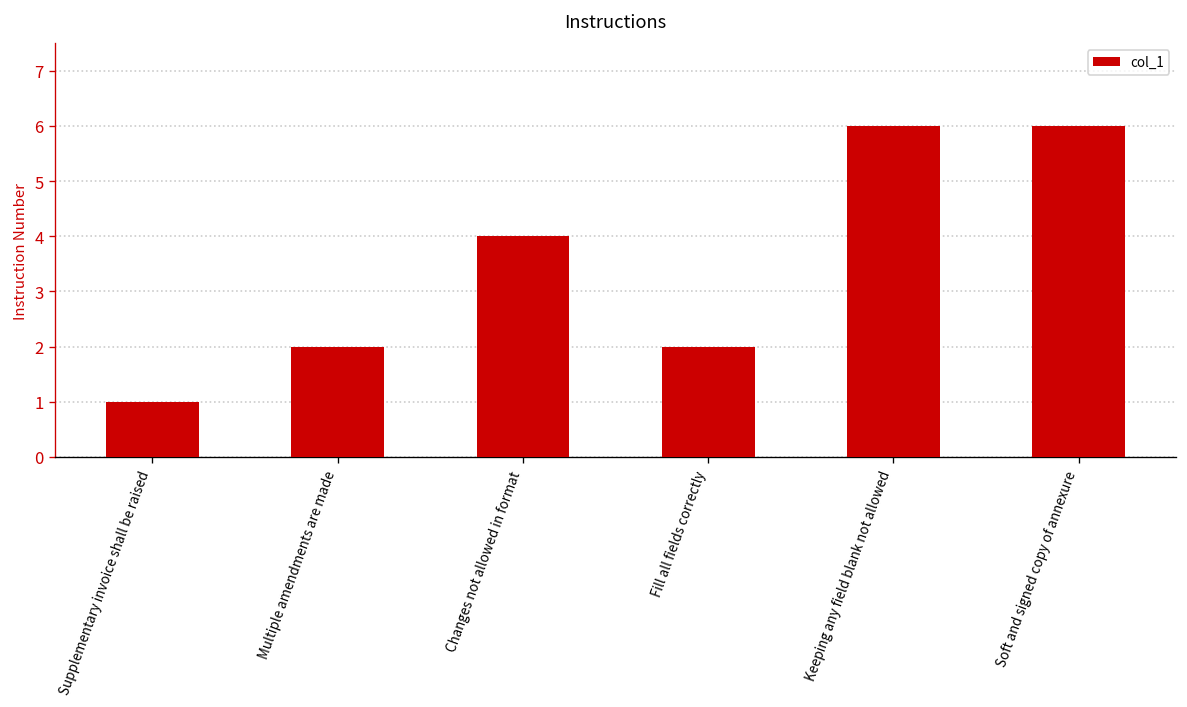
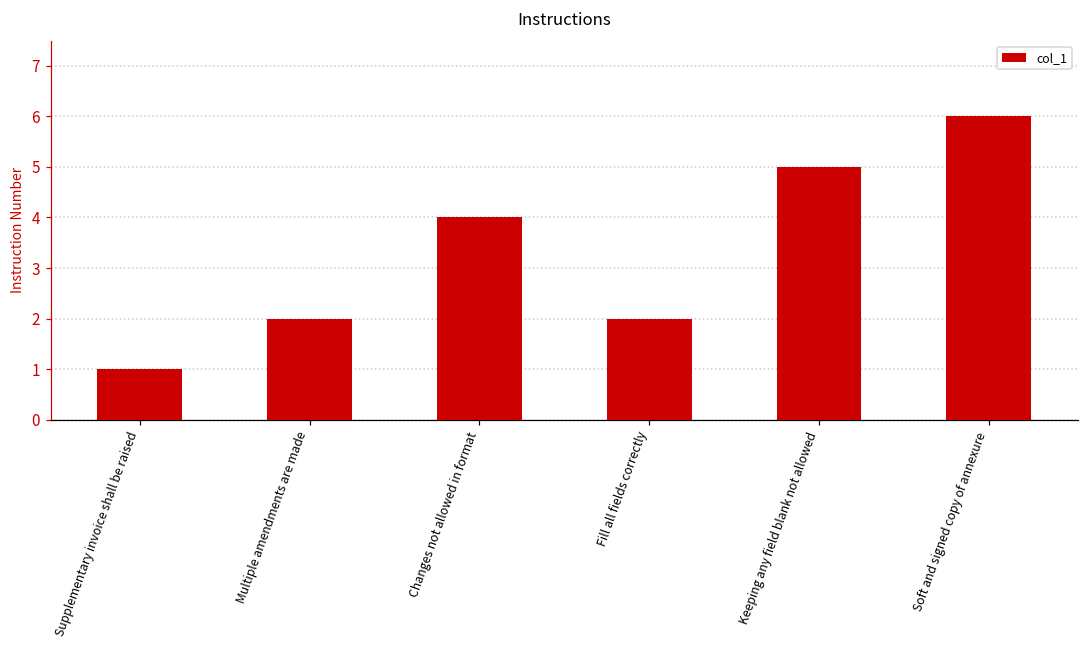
  {
    "Supplementary invoice shall be raised": 1,
    "Multiple amendments are made": 2,
    "Changes not allowed in format": 4,
    "Fill all fields correctly": 2,
-   "Keeping any field blank not allowed": 6,
+   "Keeping any field blank not allowed": 5,
    "Soft and signed copy of annexure": 6
  }
